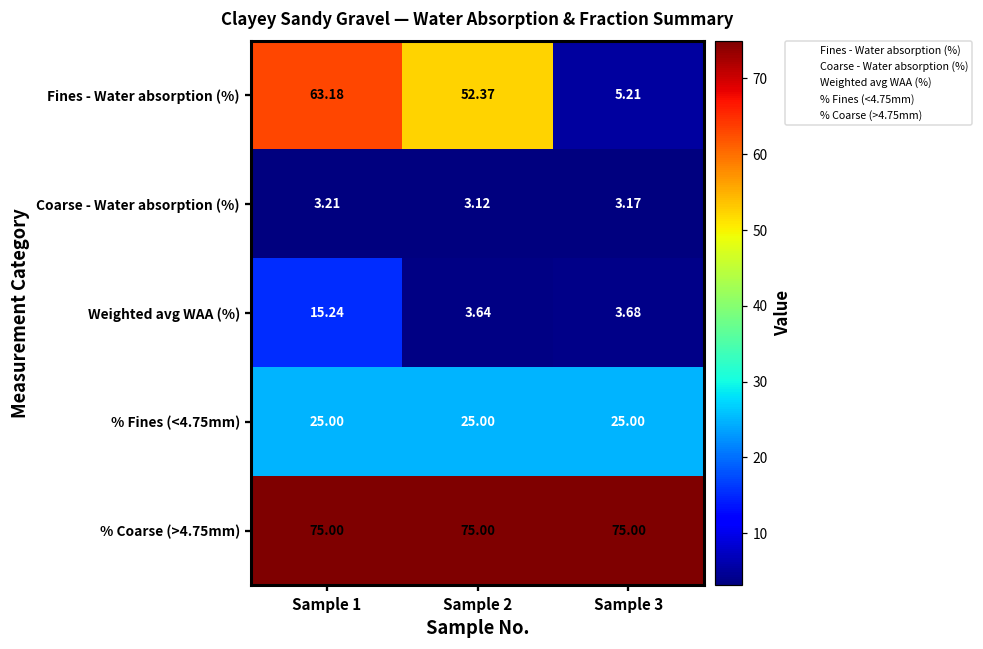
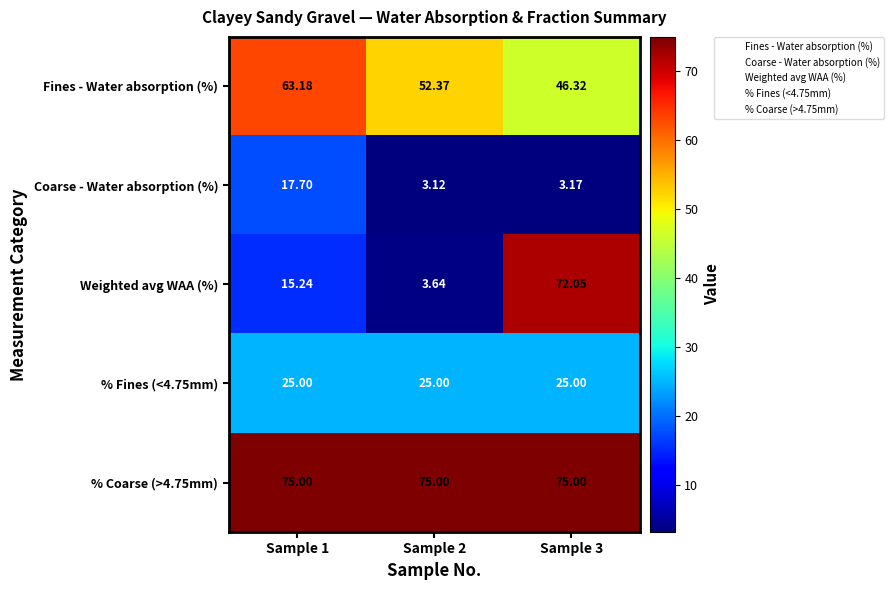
  {
    "Fines - Water absorption (%)": {
      "Sample 1": 63.18,
      "Sample 2": 52.37,
-     "Sample 3": 5.21
+     "Sample 3": 46.32
    },
    "Coarse - Water absorption (%)": {
-     "Sample 1": 3.21,
+     "Sample 1": 17.70,
      "Sample 2": 3.12,
      "Sample 3": 3.17
    },
    "Weighted avg WAA (%)": {
      "Sample 1": 15.24,
      "Sample 2": 3.64,
-     "Sample 3": 3.68
+     "Sample 3": 72.05
    },
    "% Fines (<4.75mm)": {
      "Sample 1": 25.00,
      "Sample 2": 25.00,
      "Sample 3": 25.00
    },
    "% Coarse (>4.75mm)": {
      "Sample 1": 75.00,
      "Sample 2": 75.00,
      "Sample 3": 75.00
    }
  }
